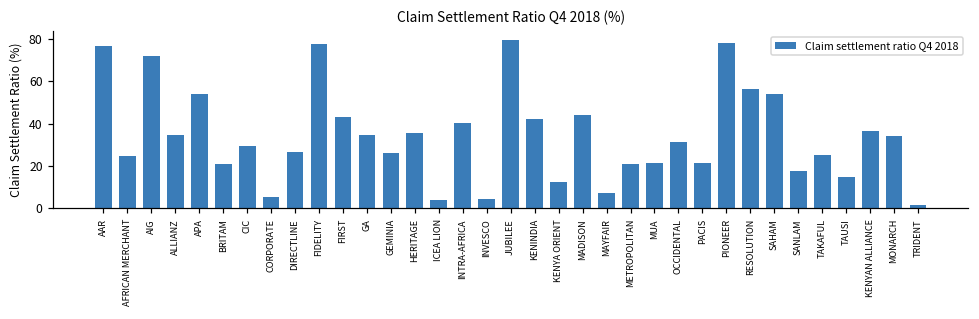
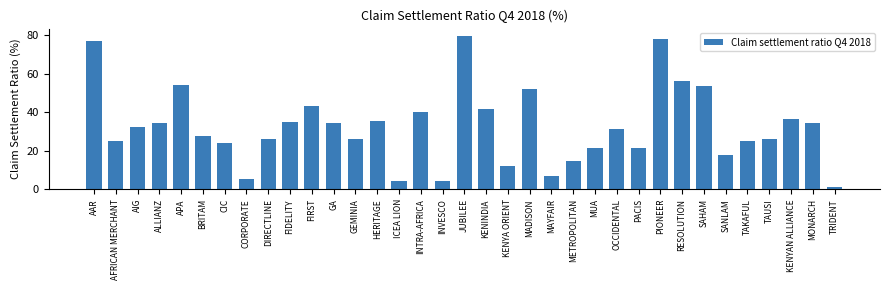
  {
    "AAR": 77,
    "AFRICAN MERCHANT": 25,
-   "AIG": 72,
+   "AIG": 32,
    "ALLIANZ": 34,
    "APA": 54,
-   "BRITAM": 21,
-   "CIC": 29,
+   "BRITAM": 28,
+   "CIC": 24,
    "CORPORATE": 5,
    "DIRECTLINE": 26,
-   "FIDELITY": 78,
+   "FIDELITY": 35,
    "FIRST": 43,
    "GA": 34,
    "GEMINIA": 26,
    "HERITAGE": 36,
    "ICEA LION": 4,
    "INTRA-AFRICA": 40,
    "INVESCO": 4,
    "JUBILEE": 79,
    "KENINDIA": 42,
    "KENYA ORIENT": 12,
-   "MADISON": 44,
+   "MADISON": 52,
    "MAYFAIR": 7,
-   "METROPOLITAN": 21,
+   "METROPOLITAN": 15,
    "MUA": 21,
    "OCCIDENTAL": 31,
    "PACIS": 21,
    "PIONEER": 78,
    "RESOLUTION": 56,
    "SAHAM": 54,
    "SANLAM": 18,
    "TAKAFUL": 25,
-   "TAUSI": 15,
+   "TAUSI": 26,
    "KENYAN ALLIANCE": 37,
    "MONARCH": 34,
    "TRIDENT": 1
  }
